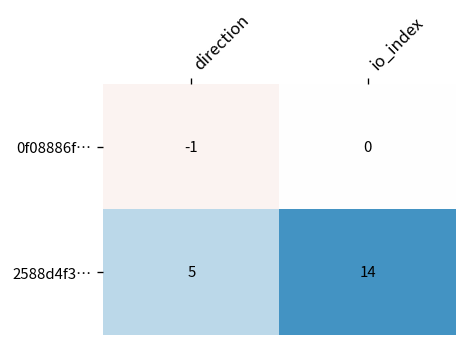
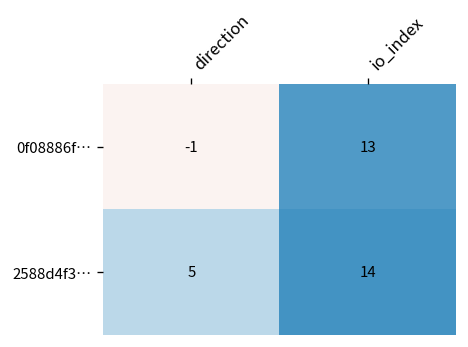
  {
    "0f08886f…": {
      "direction": -1,
-     "io_index": 0
+     "io_index": 13
    },
    "2588d4f3…": {
      "direction": 5,
      "io_index": 14
    }
  }
